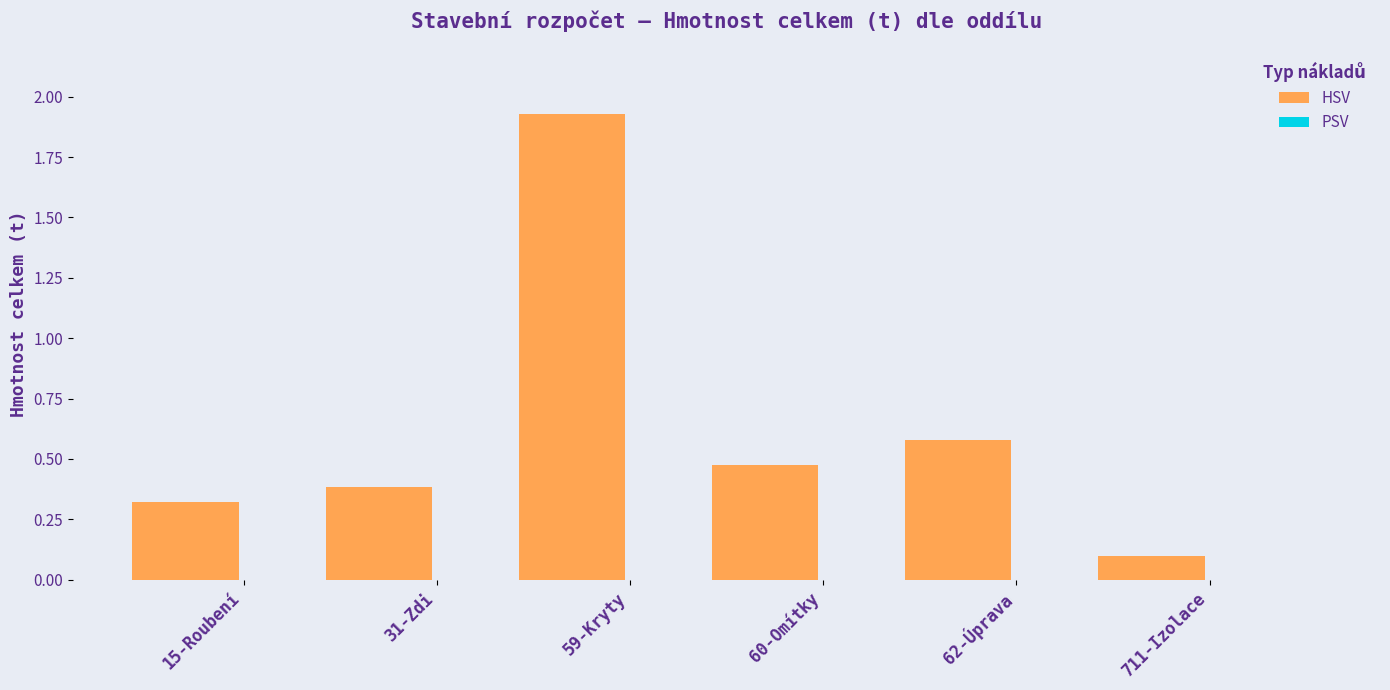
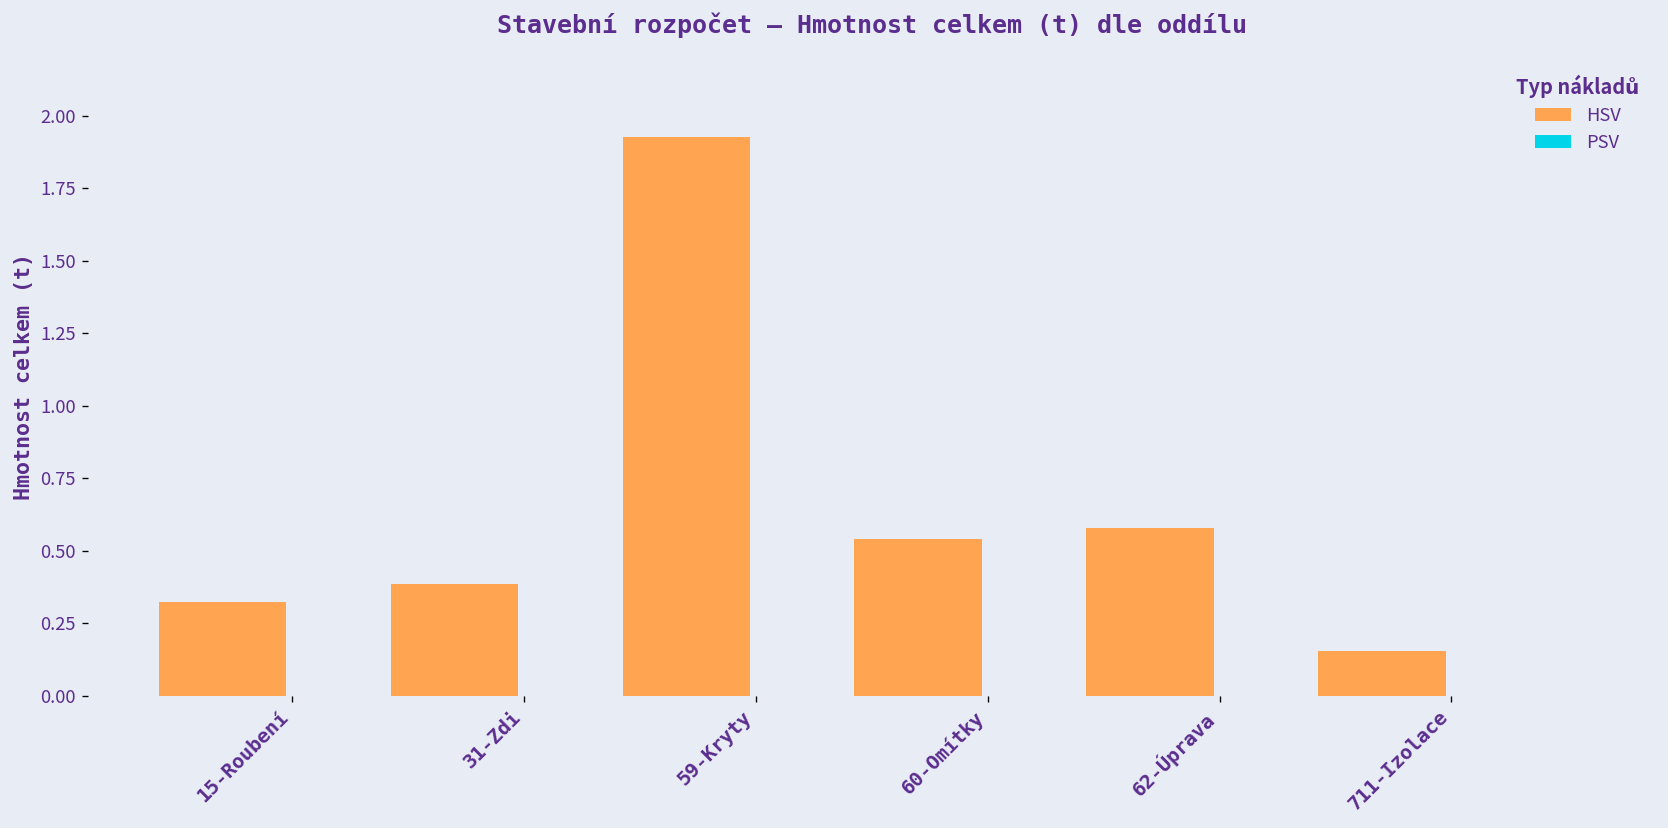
  {
    "HSV": {
      "15-Roubení": 0.32,
      "31-Zdi": 0.39,
      "59-Kryty": 1.93,
-     "60-Omítky": 0.48,
+     "60-Omítky": 0.54,
      "62-Úprava": 0.58,
-     "711-Izolace": 0.10
+     "711-Izolace": 0.16
    },
    "PSV": {
      "15-Roubení": 0.00,
      "31-Zdi": 0.00,
      "59-Kryty": 0.00,
      "60-Omítky": 0.00,
      "62-Úprava": 0.00,
      "711-Izolace": 0.00
    }
  }
